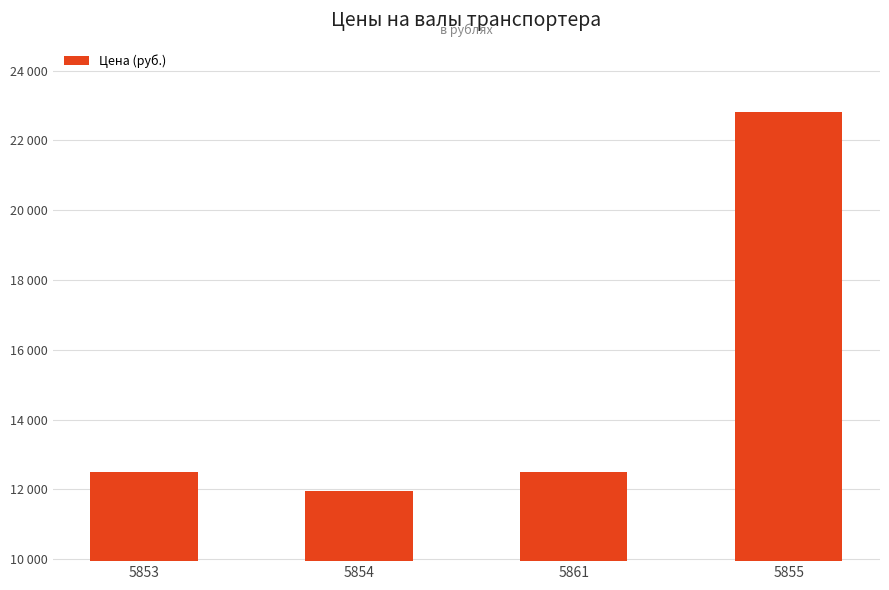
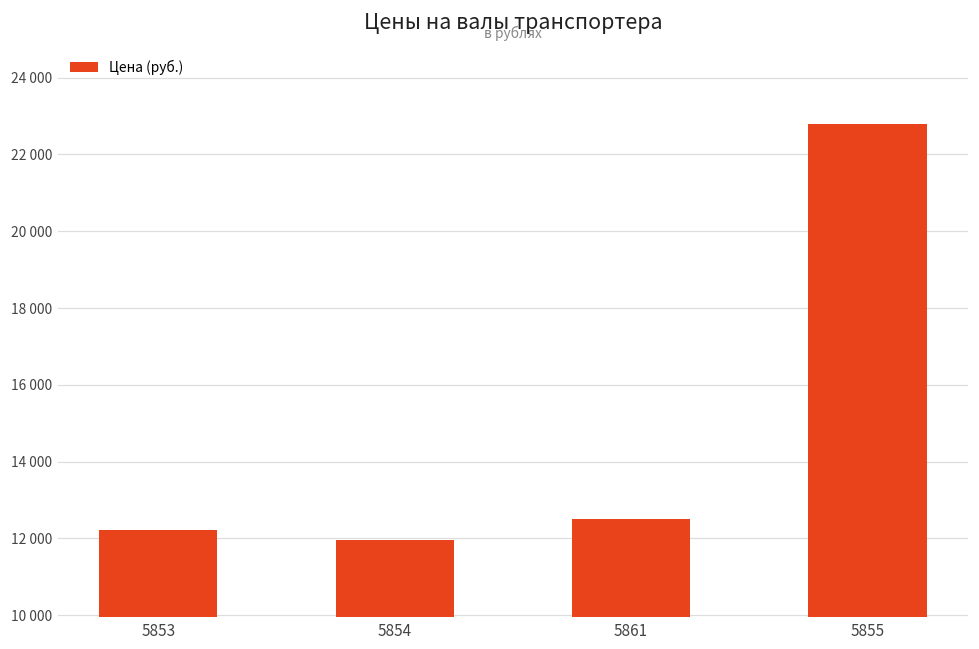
  {
-   "5853": 12500,
+   "5853": 12200,
    "5854": 11900,
    "5861": 12500,
    "5855": 22800
  }
